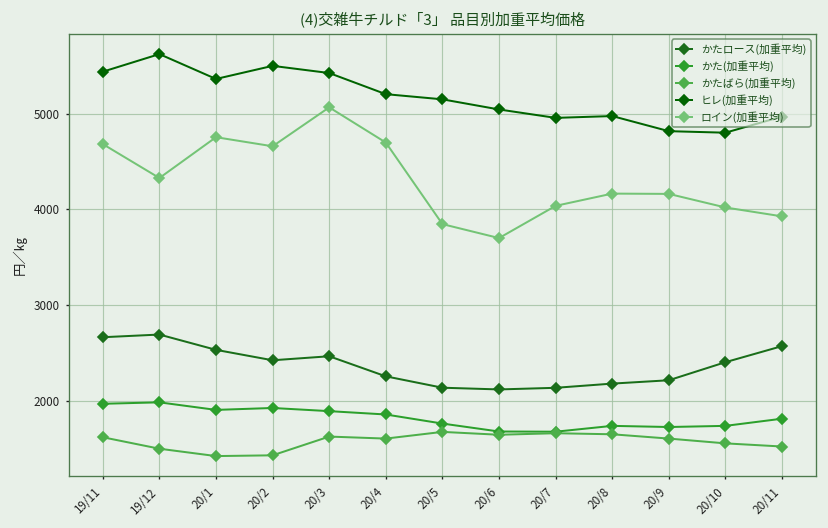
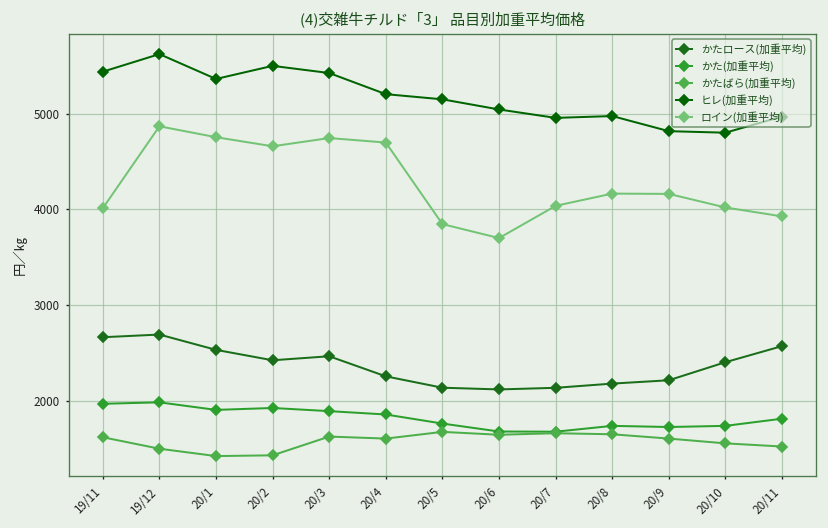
  {
    "ロイン(加重平均)": {
-     "19/11": 4700,
-     "19/12": 4300,
+     "19/11": 4000,
+     "19/12": 4900,
      "20/1": 4800,
      "20/2": 4700,
-     "20/3": 5100,
+     "20/3": 4700,
      "20/4": 4700,
      "20/5": 3800,
      "20/6": 3700,
      "20/7": 4000,
      "20/8": 4200,
      "20/9": 4200,
      "20/10": 4000,
      "20/11": 3900
    }
  }
